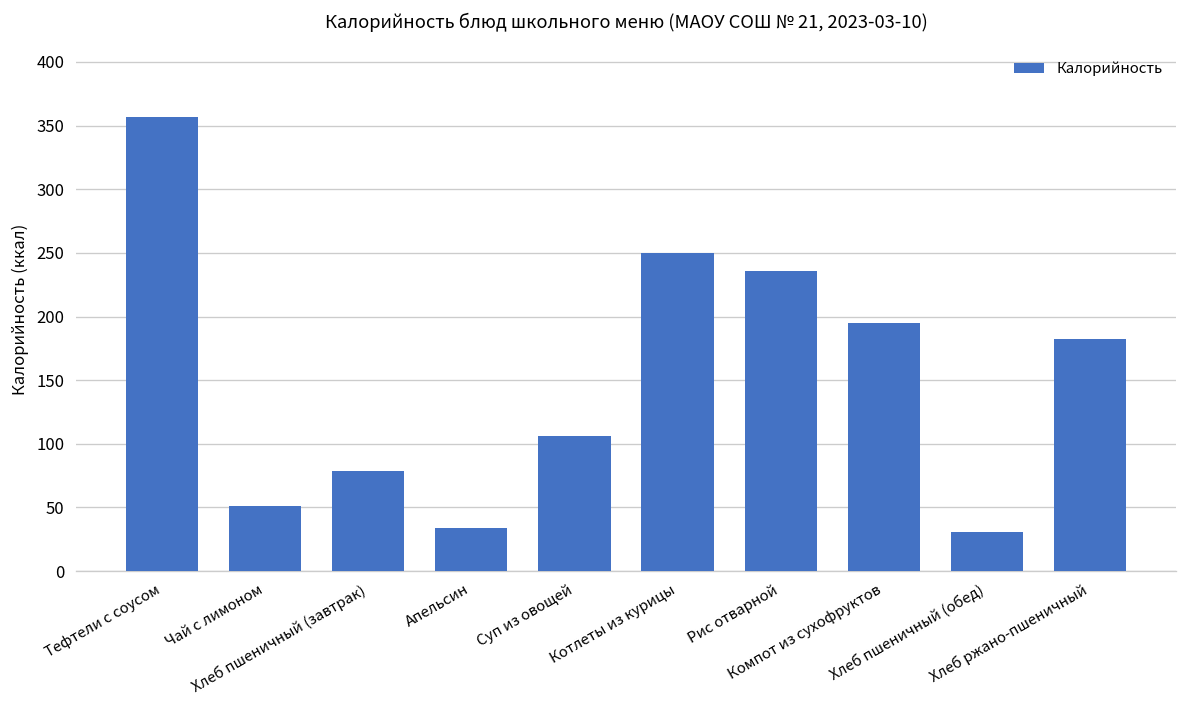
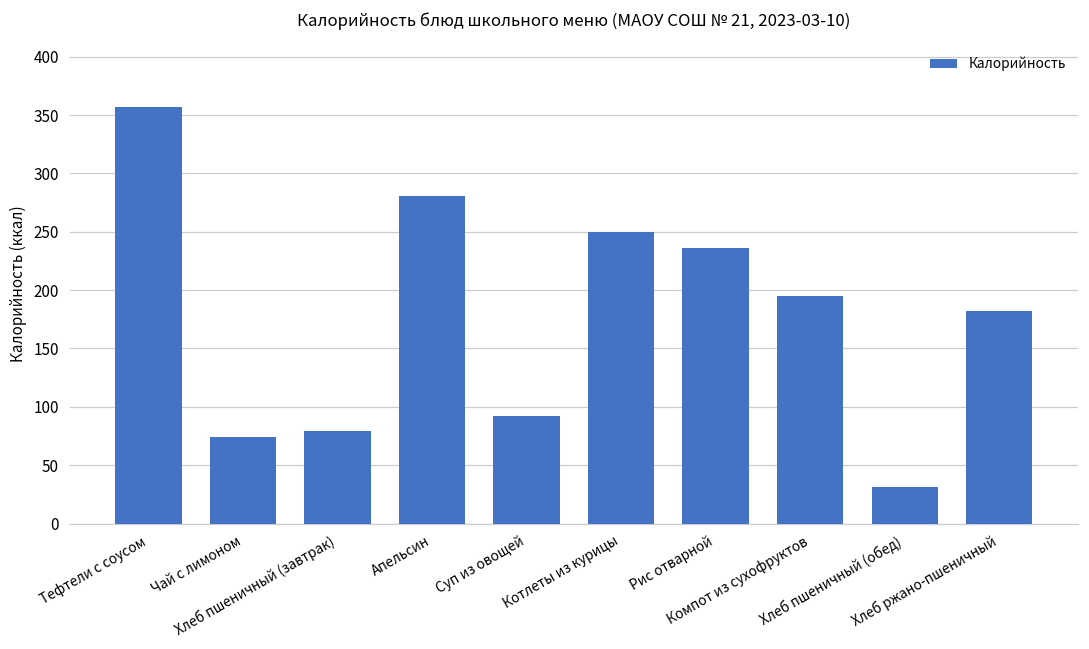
  {
    "Тефтели с соусом": 357,
-   "Чай с лимоном": 51,
+   "Чай с лимоном": 74,
    "Хлеб пшеничный (завтрак)": 79,
-   "Апельсин": 34,
-   "Суп из овощей": 106,
+   "Апельсин": 281,
+   "Суп из овощей": 92,
    "Котлеты из курицы": 250,
    "Рис отварной": 236,
    "Компот из сухофруктов": 195,
    "Хлеб пшеничный (обед)": 31,
    "Хлеб ржано-пшеничный": 182
  }
